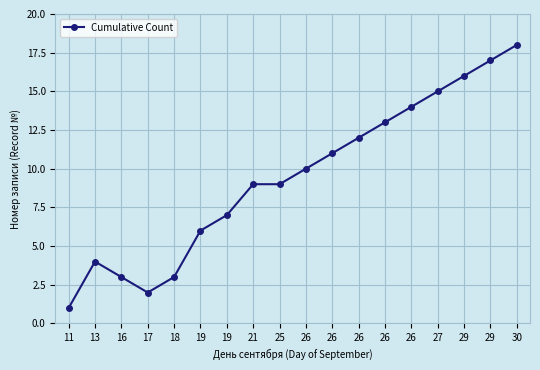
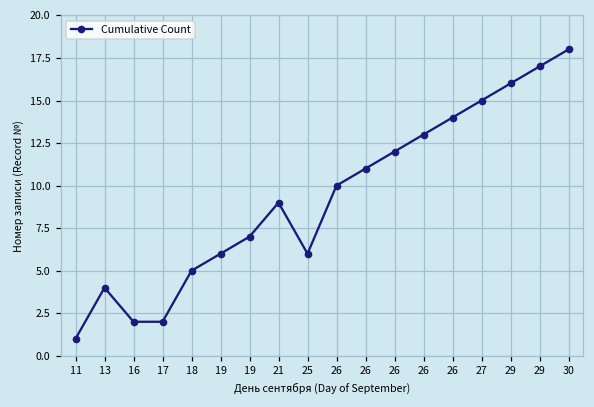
  {
    "11": 1,
    "13": 4,
-   "16": 3,
+   "16": 2,
    "17": 2,
-   "18": 3,
+   "18": 5,
    "21": 9,
-   "25": 9,
+   "25": 6,
    "27": 15,
    "30": 18
  }
